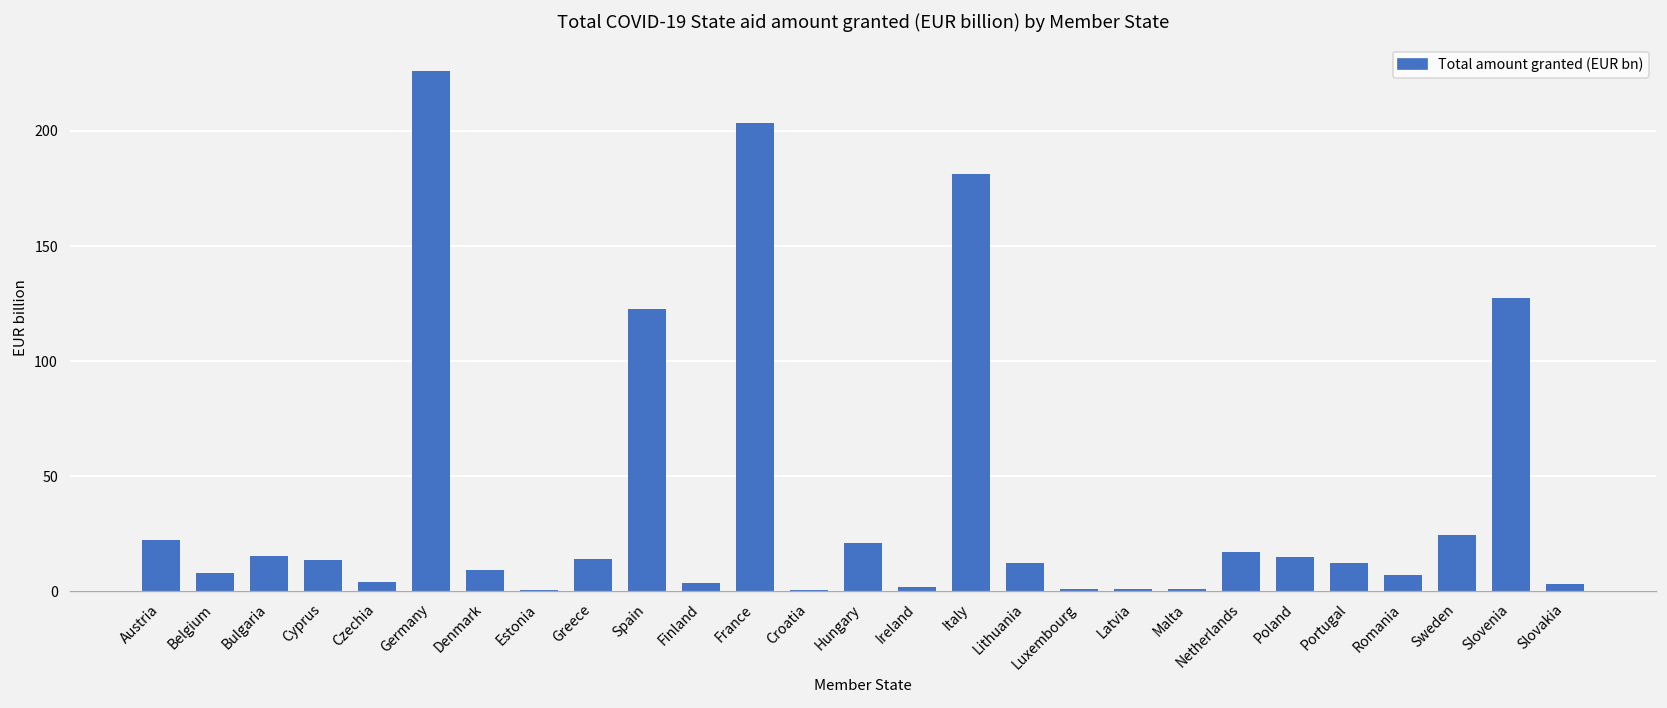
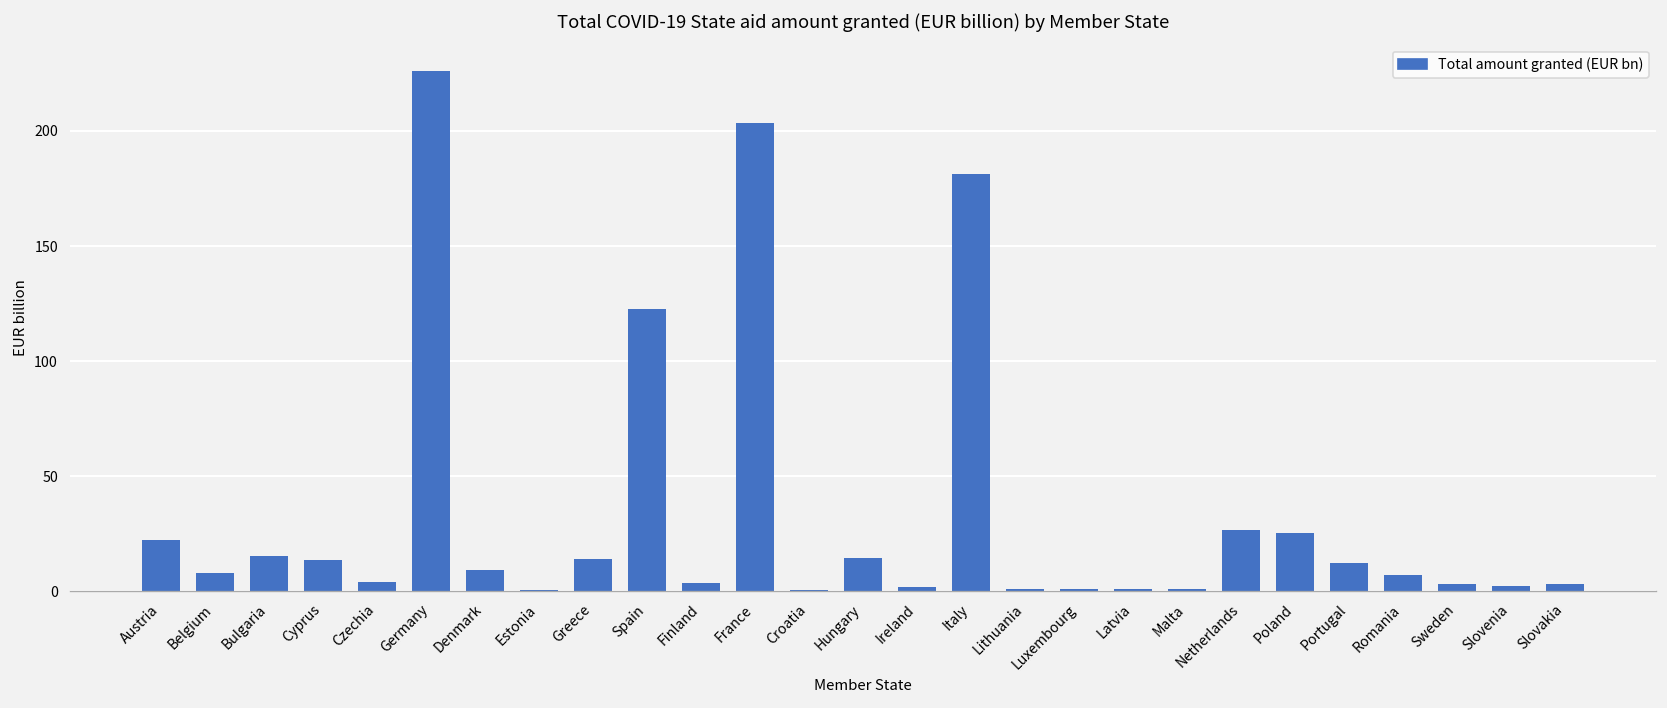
  {
    "Austria": 23,
    "Belgium": 8,
    "Bulgaria": 15,
    "Cyprus": 14,
    "Czechia": 4,
    "Germany": 226,
    "Denmark": 9,
    "Greece": 14,
    "Spain": 123,
    "Finland": 4,
    "France": 203,
-   "Hungary": 21,
+   "Hungary": 14,
    "Ireland": 2,
    "Italy": 181,
-   "Lithuania": 12,
-   "Netherlands": 17,
-   "Poland": 15,
+   "Lithuania": 1,
+   "Netherlands": 27,
+   "Poland": 25,
    "Portugal": 12,
    "Romania": 7,
-   "Sweden": 24,
-   "Slovenia": 128,
+   "Sweden": 3,
+   "Slovenia": 2,
    "Slovakia": 3
  }
